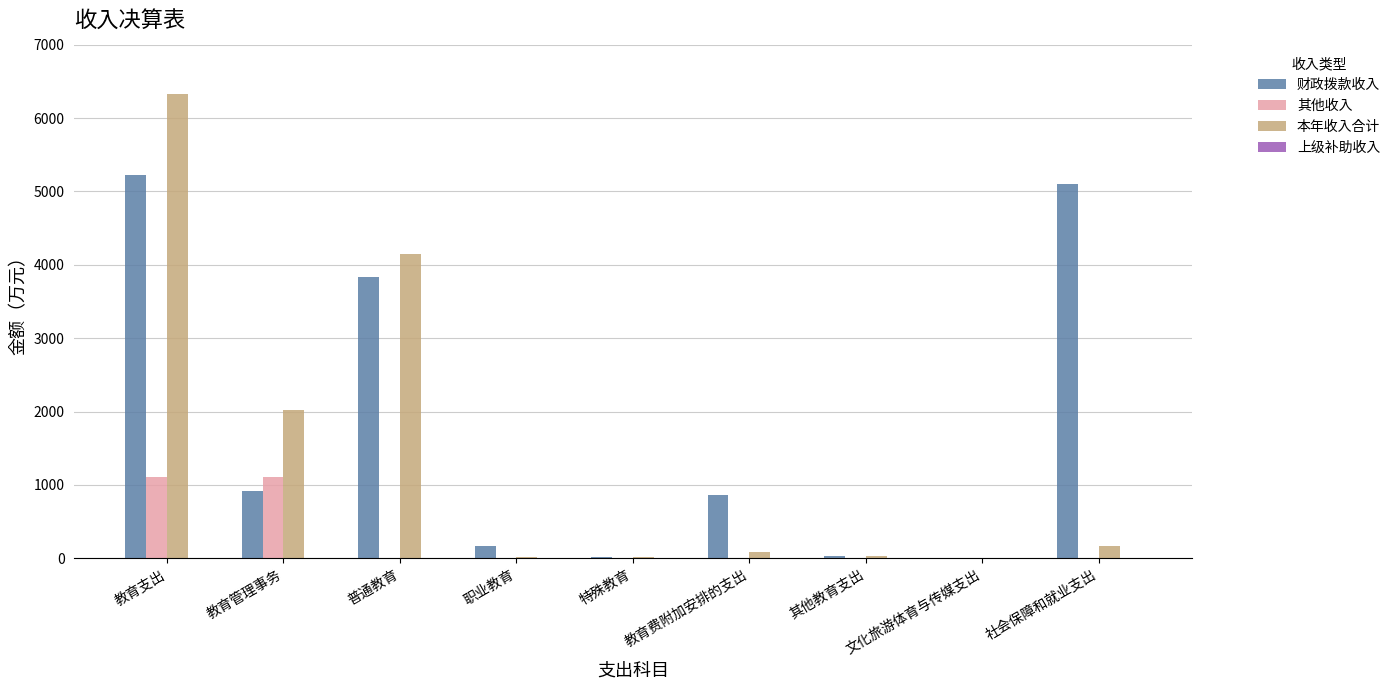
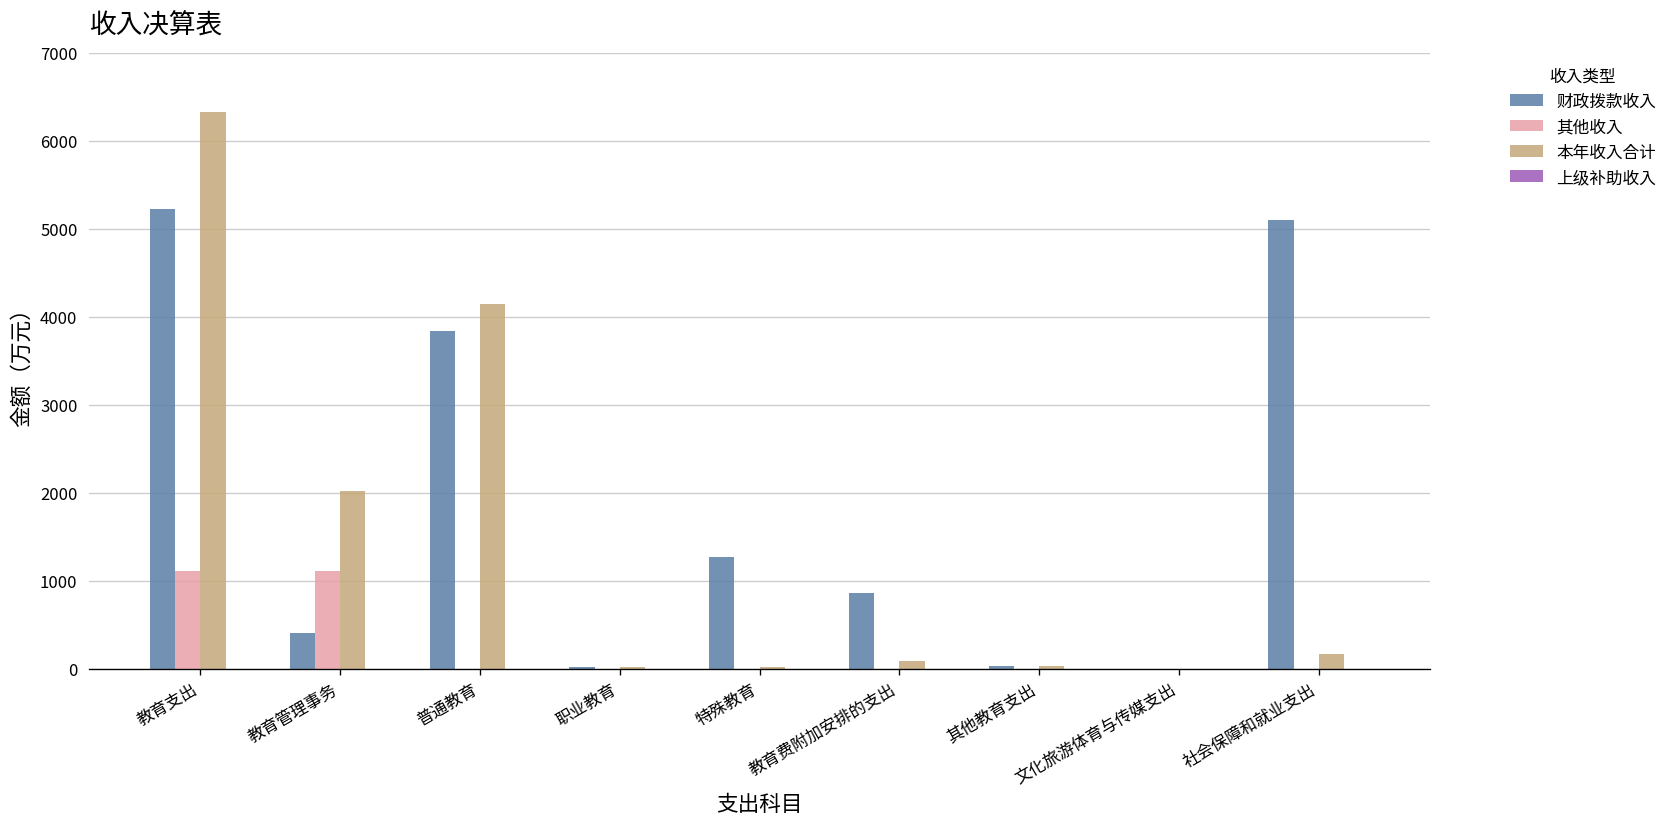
  {
    "财政拨款收入": {
      "教育支出": 5200,
-     "教育管理事务": 900,
+     "教育管理事务": 400,
      "普通教育": 3800,
-     "职业教育": 200,
-     "特殊教育": 0,
+     "职业教育": 0,
+     "特殊教育": 1300,
      "教育费附加安排的支出": 900,
      "其他教育支出": 0,
      "社会保障和就业支出": 5100
    },
    "上级补助收入": {
      "教育支出": 0,
      "教育管理事务": 0,
      "普通教育": 0,
      "职业教育": 0,
      "特殊教育": 0,
      "教育费附加安排的支出": 0,
      "其他教育支出": 0,
      "文化旅游体育与传媒支出": 0,
      "社会保障和就业支出": 0
    }
  }
